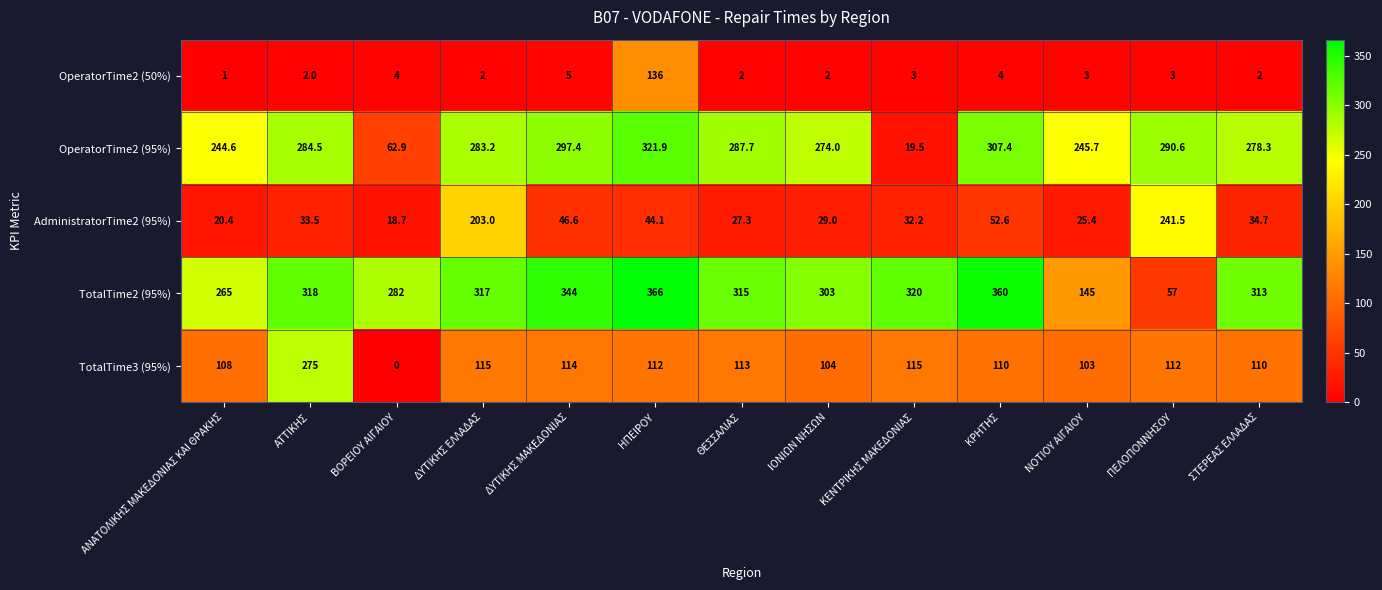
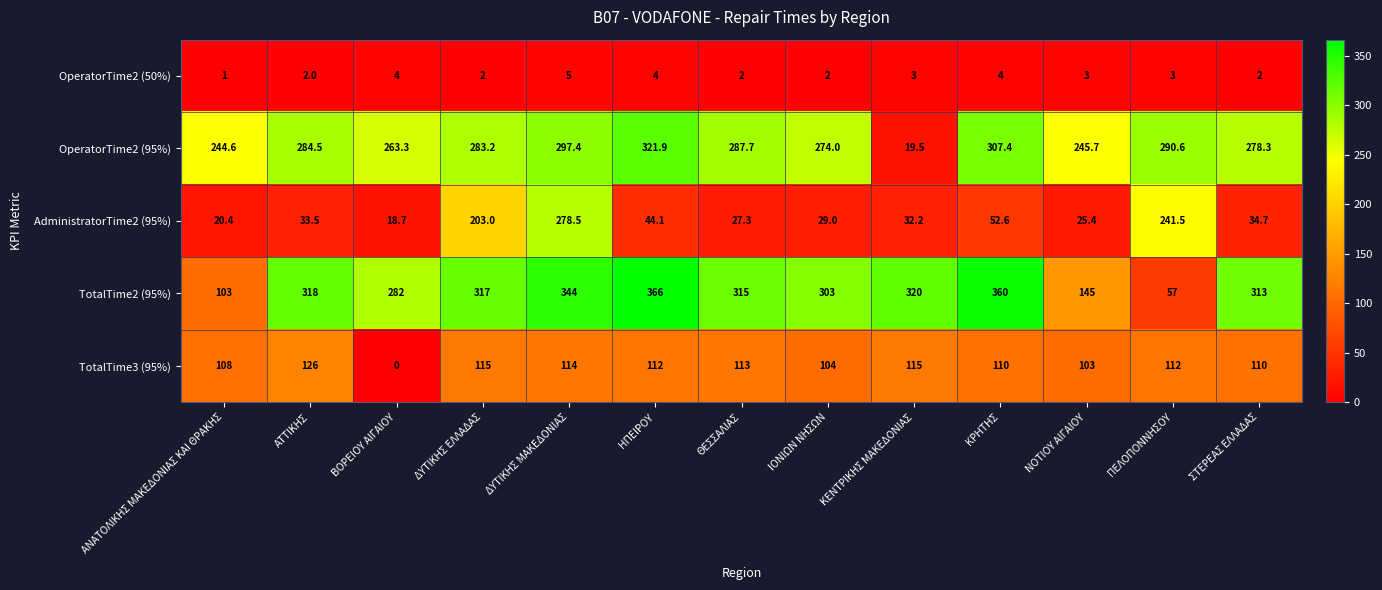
  {
    "OperatorTime2 (50%)": {
      "ΑΝΑΤΟΛΙΚΗΣ ΜΑΚΕΔΟΝΙΑΣ ΚΑΙ ΘΡΑΚΗΣ": 1,
      "ΑΤΤΙΚΗΣ": 2.0,
      "ΒΟΡΕΙΟΥ ΑΙΓΑΙΟΥ": 4,
      "ΔΥΤΙΚΗΣ ΕΛΛΑΔΑΣ": 2,
      "ΔΥΤΙΚΗΣ ΜΑΚΕΔΟΝΙΑΣ": 5,
-     "ΗΠΕΙΡΟΥ": 136,
+     "ΗΠΕΙΡΟΥ": 4,
      "ΘΕΣΣΑΛΙΑΣ": 2,
      "ΙΟΝΙΩΝ ΝΗΣΩΝ": 2,
      "ΚΕΝΤΡΙΚΗΣ ΜΑΚΕΔΟΝΙΑΣ": 3,
      "ΚΡΗΤΗΣ": 4,
      "ΝΟΤΙΟΥ ΑΙΓΑΙΟΥ": 3,
      "ΠΕΛΟΠΟΝΝΗΣΟΥ": 3,
      "ΣΤΕΡΕΑΣ ΕΛΛΑΔΑΣ": 2
    },
    "OperatorTime2 (95%)": {
      "ΑΝΑΤΟΛΙΚΗΣ ΜΑΚΕΔΟΝΙΑΣ ΚΑΙ ΘΡΑΚΗΣ": 244.6,
      "ΑΤΤΙΚΗΣ": 284.5,
-     "ΒΟΡΕΙΟΥ ΑΙΓΑΙΟΥ": 62.9,
+     "ΒΟΡΕΙΟΥ ΑΙΓΑΙΟΥ": 263.3,
      "ΔΥΤΙΚΗΣ ΕΛΛΑΔΑΣ": 283.2,
      "ΔΥΤΙΚΗΣ ΜΑΚΕΔΟΝΙΑΣ": 297.4,
      "ΗΠΕΙΡΟΥ": 321.9,
      "ΘΕΣΣΑΛΙΑΣ": 287.7,
      "ΙΟΝΙΩΝ ΝΗΣΩΝ": 274.0,
      "ΚΕΝΤΡΙΚΗΣ ΜΑΚΕΔΟΝΙΑΣ": 19.5,
      "ΚΡΗΤΗΣ": 307.4,
      "ΝΟΤΙΟΥ ΑΙΓΑΙΟΥ": 245.7,
      "ΠΕΛΟΠΟΝΝΗΣΟΥ": 290.6,
      "ΣΤΕΡΕΑΣ ΕΛΛΑΔΑΣ": 278.3
    },
    "AdministratorTime2 (95%)": {
      "ΑΝΑΤΟΛΙΚΗΣ ΜΑΚΕΔΟΝΙΑΣ ΚΑΙ ΘΡΑΚΗΣ": 20.4,
      "ΑΤΤΙΚΗΣ": 33.5,
      "ΒΟΡΕΙΟΥ ΑΙΓΑΙΟΥ": 18.7,
      "ΔΥΤΙΚΗΣ ΕΛΛΑΔΑΣ": 203.0,
-     "ΔΥΤΙΚΗΣ ΜΑΚΕΔΟΝΙΑΣ": 46.6,
+     "ΔΥΤΙΚΗΣ ΜΑΚΕΔΟΝΙΑΣ": 278.5,
      "ΗΠΕΙΡΟΥ": 44.1,
      "ΘΕΣΣΑΛΙΑΣ": 27.3,
      "ΙΟΝΙΩΝ ΝΗΣΩΝ": 29.0,
      "ΚΕΝΤΡΙΚΗΣ ΜΑΚΕΔΟΝΙΑΣ": 32.2,
      "ΚΡΗΤΗΣ": 52.6,
      "ΝΟΤΙΟΥ ΑΙΓΑΙΟΥ": 25.4,
      "ΠΕΛΟΠΟΝΝΗΣΟΥ": 241.5,
      "ΣΤΕΡΕΑΣ ΕΛΛΑΔΑΣ": 34.7
    },
    "TotalTime2 (95%)": {
-     "ΑΝΑΤΟΛΙΚΗΣ ΜΑΚΕΔΟΝΙΑΣ ΚΑΙ ΘΡΑΚΗΣ": 265,
+     "ΑΝΑΤΟΛΙΚΗΣ ΜΑΚΕΔΟΝΙΑΣ ΚΑΙ ΘΡΑΚΗΣ": 103,
      "ΑΤΤΙΚΗΣ": 318,
      "ΒΟΡΕΙΟΥ ΑΙΓΑΙΟΥ": 282,
      "ΔΥΤΙΚΗΣ ΕΛΛΑΔΑΣ": 317,
      "ΔΥΤΙΚΗΣ ΜΑΚΕΔΟΝΙΑΣ": 344,
      "ΗΠΕΙΡΟΥ": 366,
      "ΘΕΣΣΑΛΙΑΣ": 315,
      "ΙΟΝΙΩΝ ΝΗΣΩΝ": 303,
      "ΚΕΝΤΡΙΚΗΣ ΜΑΚΕΔΟΝΙΑΣ": 320,
      "ΚΡΗΤΗΣ": 360,
      "ΝΟΤΙΟΥ ΑΙΓΑΙΟΥ": 145,
      "ΠΕΛΟΠΟΝΝΗΣΟΥ": 57,
      "ΣΤΕΡΕΑΣ ΕΛΛΑΔΑΣ": 313
    },
    "TotalTime3 (95%)": {
      "ΑΝΑΤΟΛΙΚΗΣ ΜΑΚΕΔΟΝΙΑΣ ΚΑΙ ΘΡΑΚΗΣ": 108,
-     "ΑΤΤΙΚΗΣ": 275,
+     "ΑΤΤΙΚΗΣ": 126,
      "ΒΟΡΕΙΟΥ ΑΙΓΑΙΟΥ": 0,
      "ΔΥΤΙΚΗΣ ΕΛΛΑΔΑΣ": 115,
      "ΔΥΤΙΚΗΣ ΜΑΚΕΔΟΝΙΑΣ": 114,
      "ΗΠΕΙΡΟΥ": 112,
      "ΘΕΣΣΑΛΙΑΣ": 113,
      "ΙΟΝΙΩΝ ΝΗΣΩΝ": 104,
      "ΚΕΝΤΡΙΚΗΣ ΜΑΚΕΔΟΝΙΑΣ": 115,
      "ΚΡΗΤΗΣ": 110,
      "ΝΟΤΙΟΥ ΑΙΓΑΙΟΥ": 103,
      "ΠΕΛΟΠΟΝΝΗΣΟΥ": 112,
      "ΣΤΕΡΕΑΣ ΕΛΛΑΔΑΣ": 110
    }
  }
